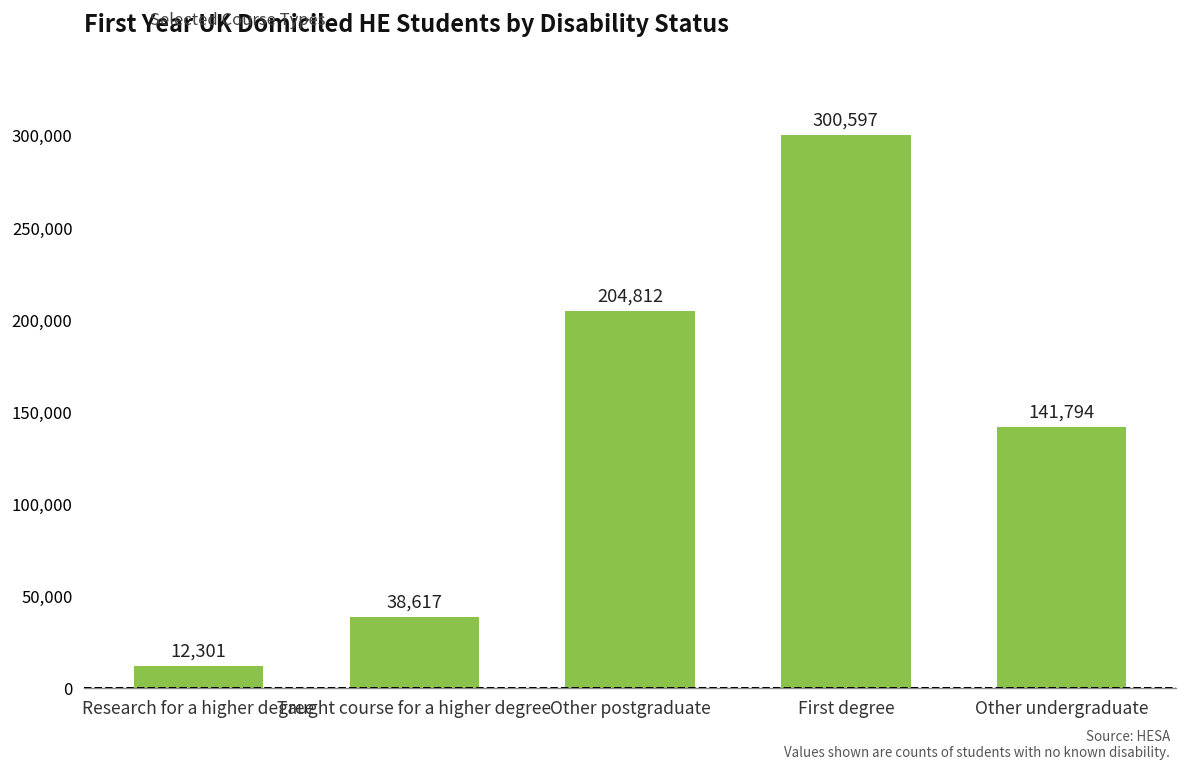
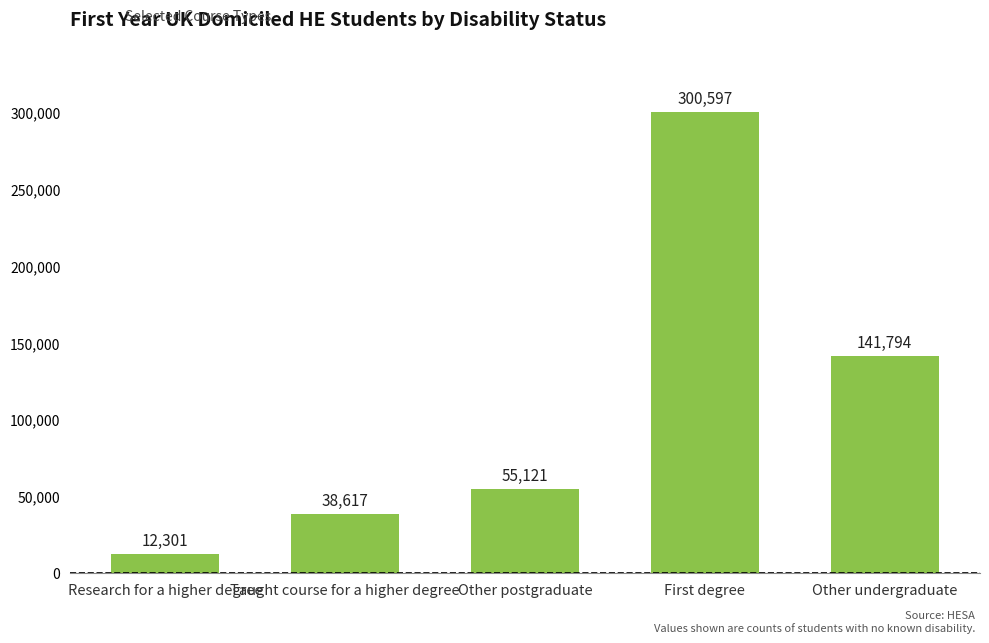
  {
    "Taught course for a higher degree": "38,617",
-   "Other postgraduate": "204,812",
+   "Other postgraduate": "55,121",
    "First degree": "300,597",
    "Other undergraduate": "141,794"
  }
